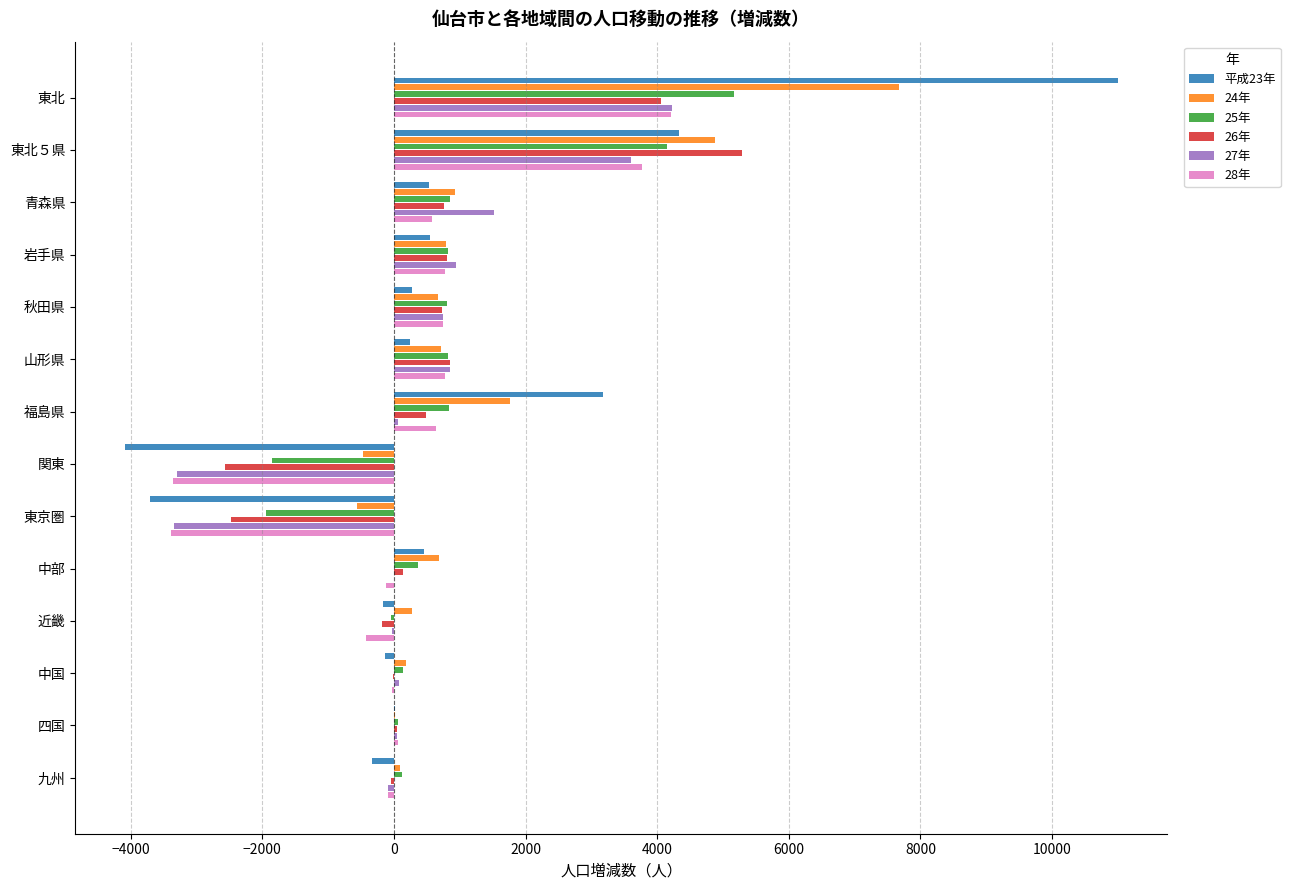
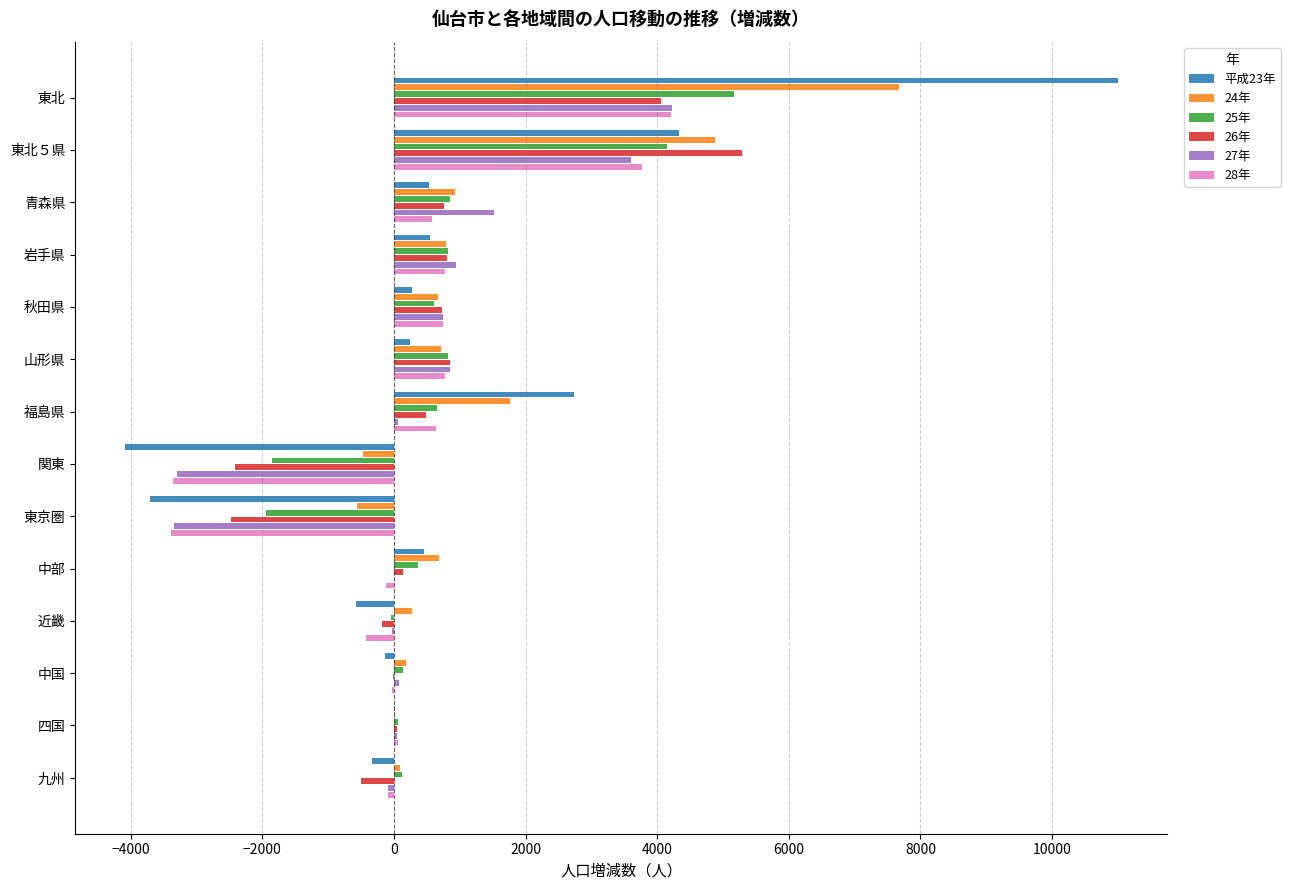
  {
    "平成23年": {
      "東北": 11000,
      "東北５県": 4300,
      "青森県": 500,
      "岩手県": 500,
      "秋田県": 300,
      "山形県": 200,
-     "福島県": 3200,
+     "福島県": 2700,
      "関東": -4100,
      "東京圏": -3700,
      "中部": 500,
-     "近畿": -200,
+     "近畿": -600,
      "中国": -100,
      "九州": -300
    },
    "24年": {
      "東北": 7700,
      "東北５県": 4900,
      "青森県": 900,
      "岩手県": 800,
      "秋田県": 700,
      "山形県": 700,
      "福島県": 1800,
      "関東": -500,
      "東京圏": -600,
      "中部": 700,
      "近畿": 300,
      "中国": 200,
      "九州": 100
    },
    "25年": {
      "東北": 5200,
      "東北５県": 4100,
      "青森県": 900,
      "岩手県": 800,
-     "秋田県": 800,
+     "秋田県": 600,
      "山形県": 800,
-     "福島県": 800,
+     "福島県": 700,
      "関東": -1900,
      "東京圏": -1900,
      "中部": 400,
      "近畿": -100,
      "中国": 100,
      "四国": 100,
      "九州": 100
    },
    "26年": {
      "東北": 4100,
      "東北５県": 5300,
      "青森県": 800,
      "岩手県": 800,
      "秋田県": 700,
      "山形県": 900,
      "福島県": 500,
-     "関東": -2600,
+     "関東": -2400,
      "東京圏": -2500,
      "中部": 100,
      "近畿": -200,
      "四国": 0,
-     "九州": -100
+     "九州": -500
    },
    "27年": {
      "東北": 4200,
      "東北５県": 3600,
      "青森県": 1500,
      "岩手県": 900,
      "秋田県": 700,
      "山形県": 900,
      "福島県": 100,
      "関東": -3300,
      "東京圏": -3300,
      "中国": 100,
      "四国": 0,
      "九州": -100
    },
    "28年": {
      "東北": 4200,
      "東北５県": 3800,
      "青森県": 600,
      "岩手県": 800,
      "秋田県": 700,
      "山形県": 800,
      "福島県": 600,
      "関東": -3400,
      "東京圏": -3400,
      "中部": -100,
      "近畿": -400,
      "四国": 100,
      "九州": -100
    }
  }
